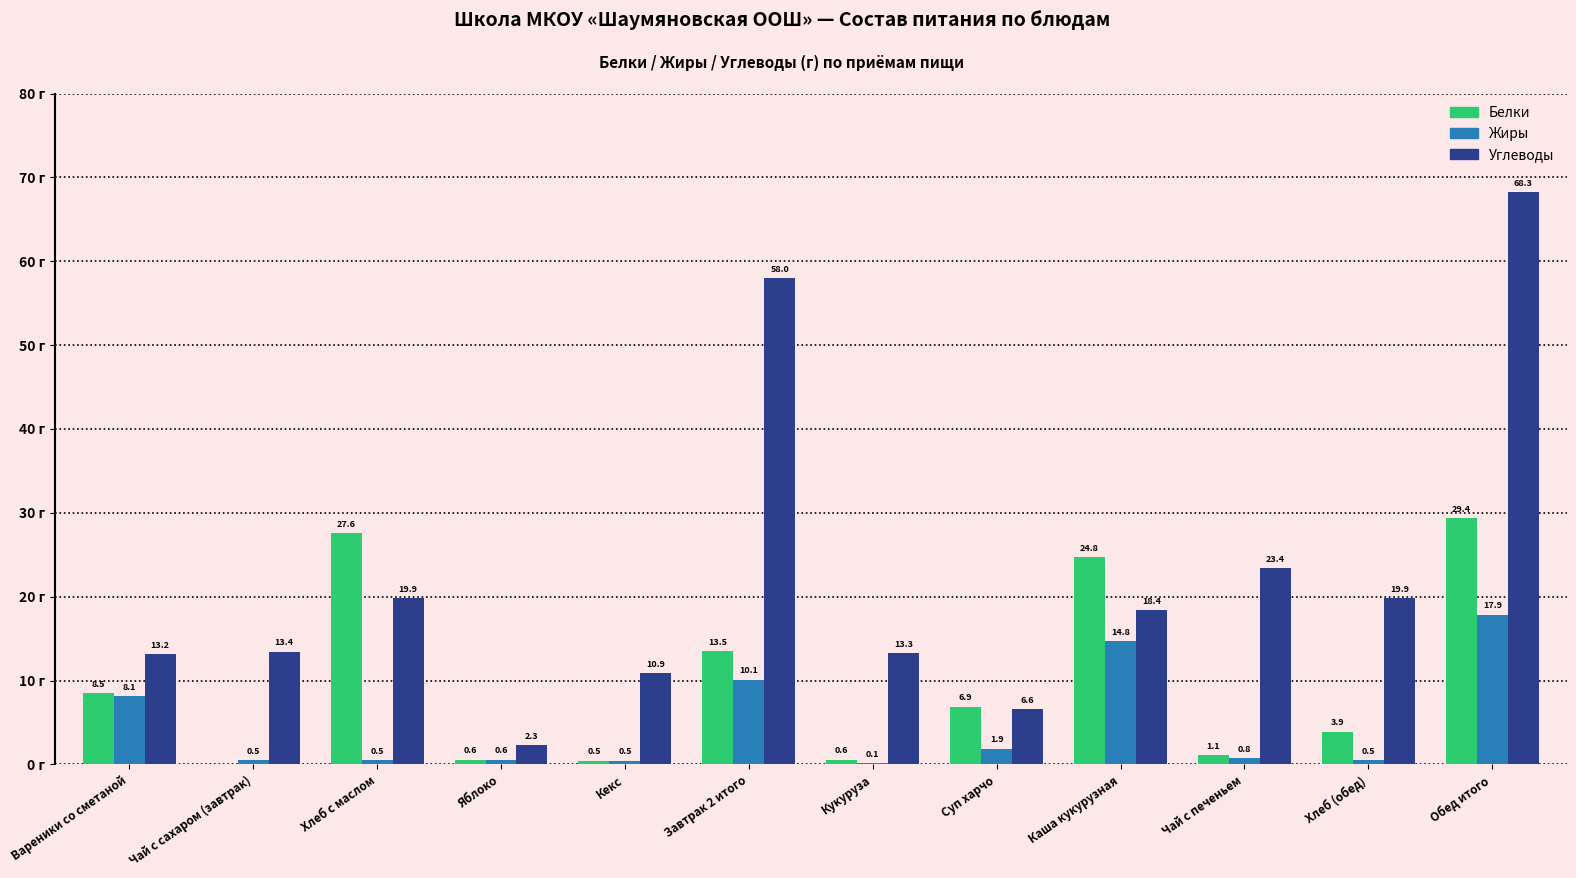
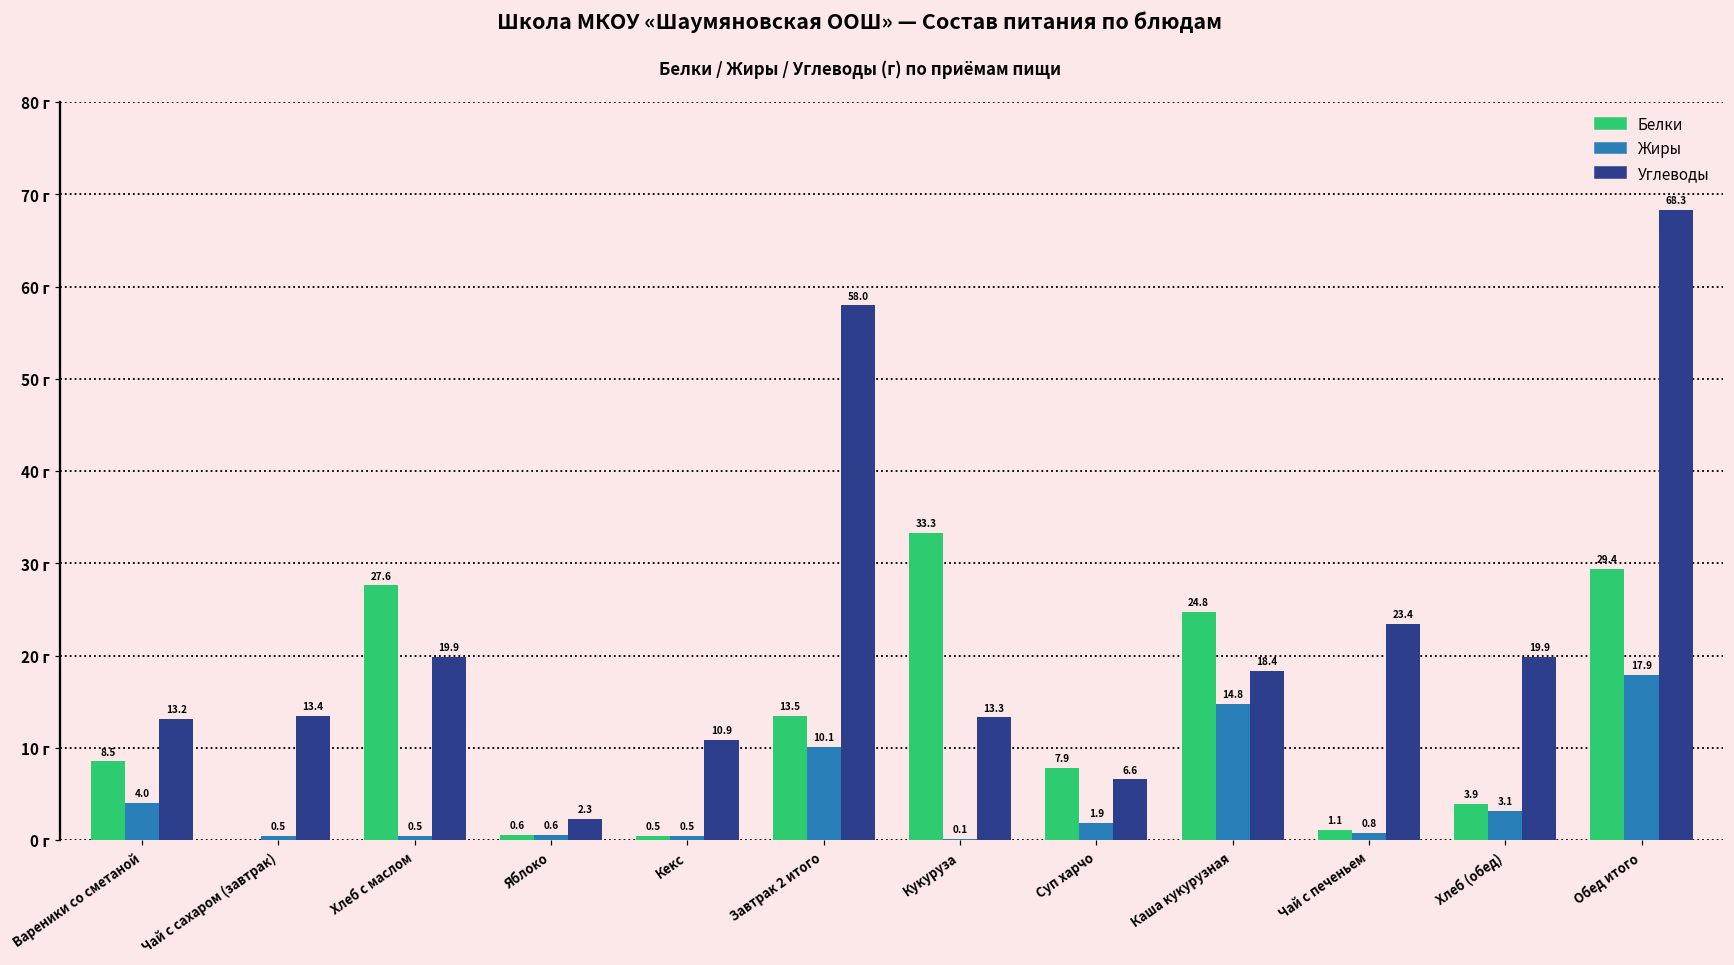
  {
    "Белки": {
      "Вареники со сметаной": 8.5,
      "Хлеб с маслом": 27.6,
      "Яблоко": 0.6,
      "Кекс": 0.5,
      "Завтрак 2 итого": 13.5,
-     "Кукуруза": 0.6,
-     "Суп харчо": 6.9,
+     "Кукуруза": 33.3,
+     "Суп харчо": 7.9,
      "Каша кукурузная": 24.8,
      "Чай с печеньем": 1.1,
      "Хлеб (обед)": 3.9,
      "Обед итого": 29.4
    },
    "Жиры": {
-     "Вареники со сметаной": 8.1,
+     "Вареники со сметаной": 4.0,
      "Чай с сахаром (завтрак)": 0.5,
      "Хлеб с маслом": 0.5,
      "Яблоко": 0.6,
      "Кекс": 0.5,
      "Завтрак 2 итого": 10.1,
      "Кукуруза": 0.1,
      "Суп харчо": 1.9,
      "Каша кукурузная": 14.8,
      "Чай с печеньем": 0.8,
-     "Хлеб (обед)": 0.5,
+     "Хлеб (обед)": 3.1,
      "Обед итого": 17.9
    },
    "Углеводы": {
      "Вареники со сметаной": 13.2,
      "Чай с сахаром (завтрак)": 13.4,
      "Хлеб с маслом": 19.9,
      "Яблоко": 2.3,
      "Кекс": 10.9,
      "Завтрак 2 итого": 58.0,
      "Кукуруза": 13.3,
      "Суп харчо": 6.6,
      "Каша кукурузная": 18.4,
      "Чай с печеньем": 23.4,
      "Хлеб (обед)": 19.9,
      "Обед итого": 68.3
    }
  }
